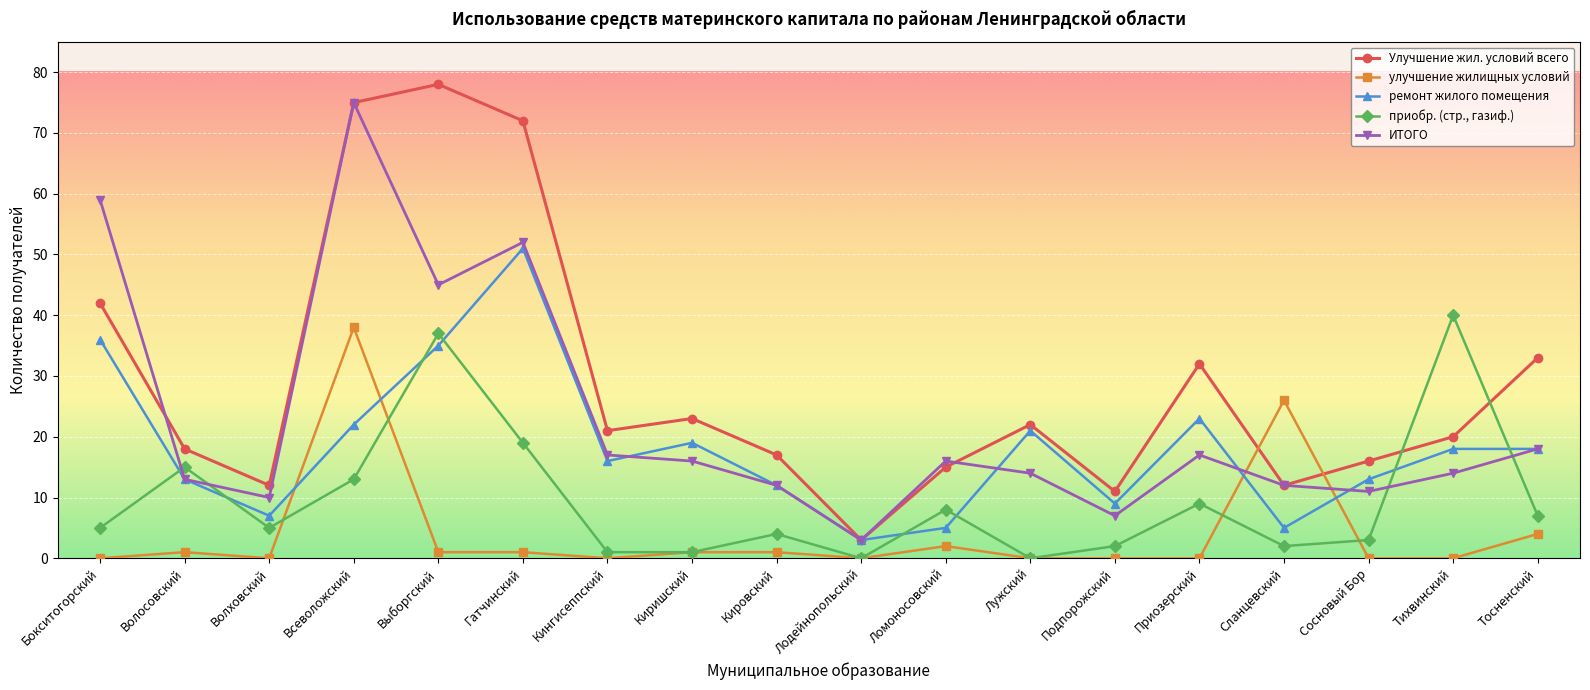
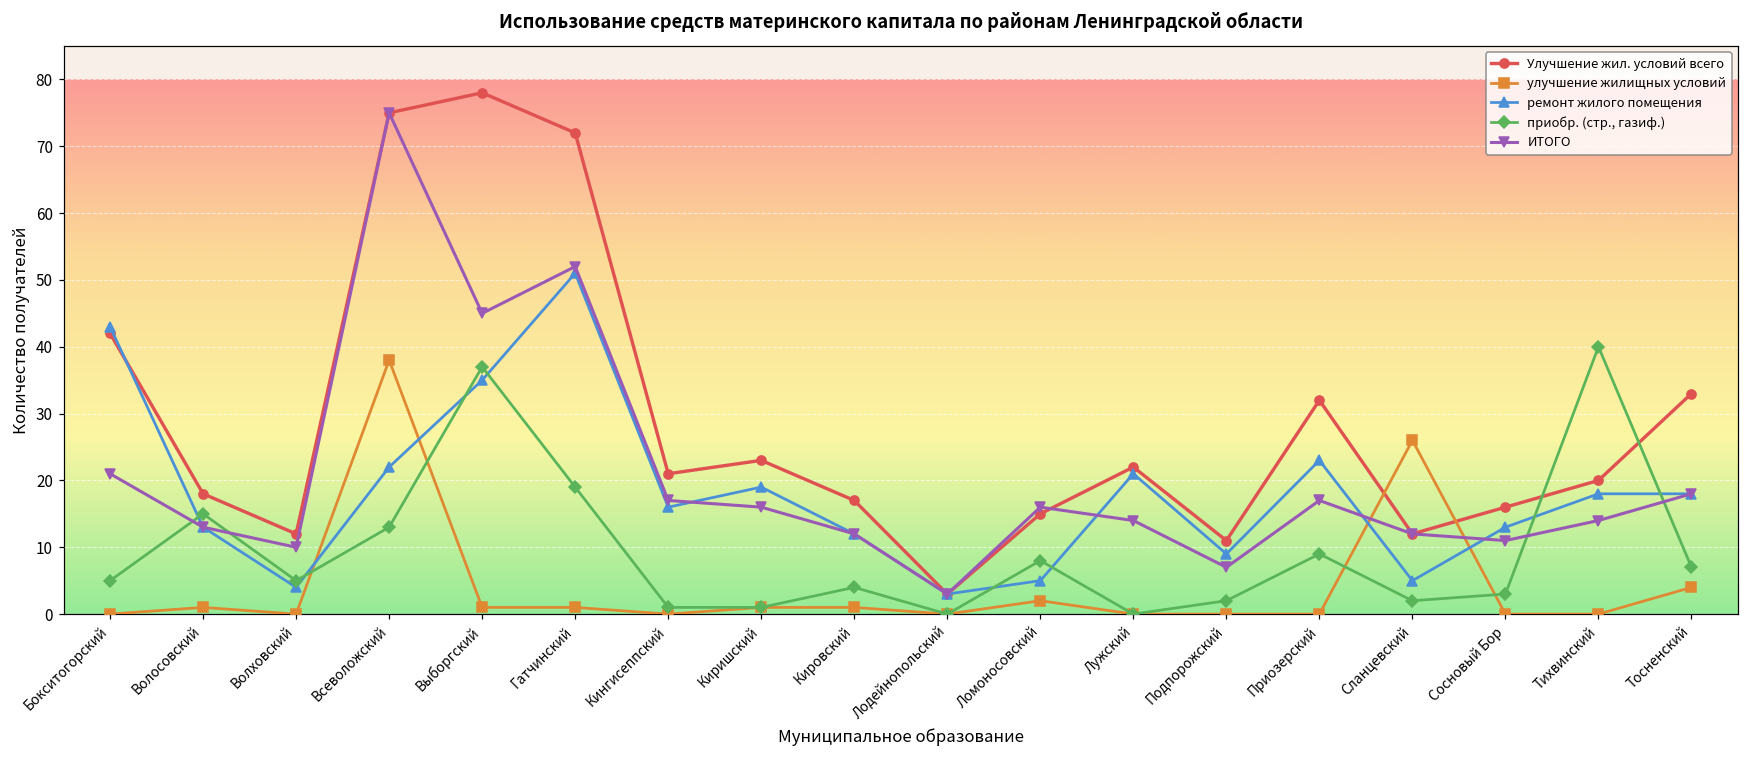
  {
    "Улучшение жил. условий всего": {
      "Бокситогорский": 42,
      "Волосовский": 18,
      "Волховский": 12,
      "Выборгский": 78,
      "Гатчинский": 72,
      "Кингисеппский": 21,
      "Киришский": 23,
      "Кировский": 17,
      "Ломоносовский": 15,
      "Лужский": 22,
      "Подпорожский": 11,
      "Приозерский": 32,
      "Сосновый Бор": 16,
      "Тихвинский": 20,
      "Тосненский": 33
    },
    "улучшение жилищных условий": {
      "Бокситогорский": 0,
      "Волосовский": 1,
      "Волховский": 0,
      "Всеволожский": 38,
      "Выборгский": 1,
      "Гатчинский": 1,
      "Кингисеппский": 0,
      "Кировский": 1,
      "Ломоносовский": 2,
      "Подпорожский": 0,
      "Приозерский": 0,
      "Сланцевский": 26,
      "Сосновый Бор": 0,
      "Тихвинский": 0,
      "Тосненский": 4
    },
    "ремонт жилого помещения": {
-     "Бокситогорский": 36,
-     "Волховский": 7,
+     "Бокситогорский": 43,
+     "Волховский": 4,
      "Всеволожский": 22,
      "Выборгский": 35,
      "Гатчинский": 51,
      "Кингисеппский": 16,
      "Киришский": 19,
      "Ломоносовский": 5,
      "Лужский": 21,
      "Подпорожский": 9,
      "Приозерский": 23,
      "Сланцевский": 5,
      "Сосновый Бор": 13,
      "Тихвинский": 18
    },
    "приобр. (стр., газиф.)": {
      "Бокситогорский": 5,
      "Волосовский": 15,
      "Волховский": 5,
      "Всеволожский": 13,
      "Выборгский": 37,
      "Гатчинский": 19,
      "Кингисеппский": 1,
      "Кировский": 4,
      "Ломоносовский": 8,
      "Подпорожский": 2,
      "Приозерский": 9,
      "Сланцевский": 2,
      "Сосновый Бор": 3,
      "Тихвинский": 40,
      "Тосненский": 7
    },
    "ИТОГО": {
-     "Бокситогорский": 59,
+     "Бокситогорский": 21,
      "Волховский": 10,
      "Выборгский": 45,
      "Гатчинский": 52,
      "Кингисеппский": 17,
      "Киришский": 16,
      "Ломоносовский": 16,
      "Лужский": 14,
      "Подпорожский": 7,
      "Приозерский": 17,
      "Сосновый Бор": 11,
      "Тихвинский": 14
    }
  }
